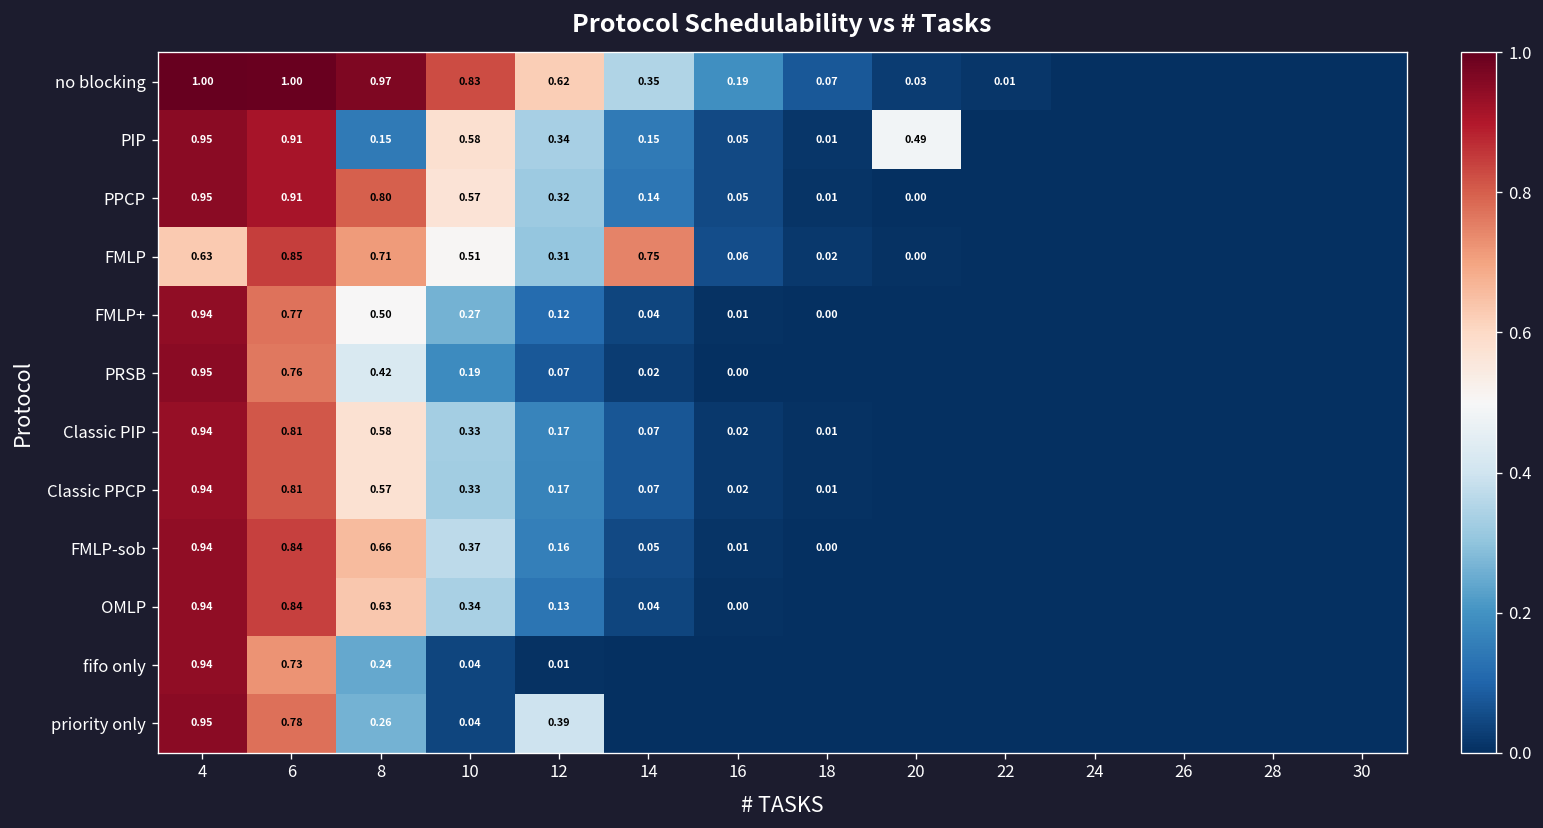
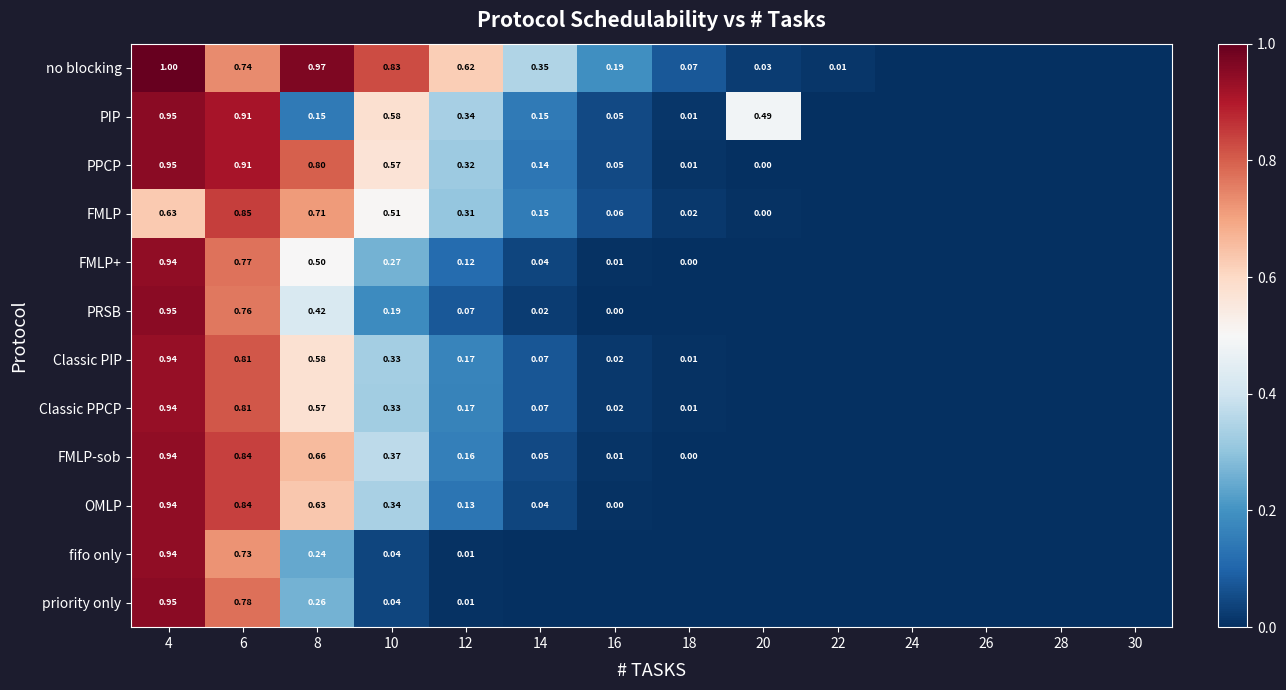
  {
    "no blocking": {
      "4": 1.00,
-     "6": 1.00,
+     "6": 0.74,
      "8": 0.97,
      "10": 0.83,
      "12": 0.62,
      "14": 0.35,
      "16": 0.19,
      "18": 0.07,
      "20": 0.03,
      "22": 0.01
    },
    "PIP": {
      "4": 0.95,
      "6": 0.91,
      "8": 0.15,
      "10": 0.58,
      "12": 0.34,
      "14": 0.15,
      "16": 0.05,
      "18": 0.01,
      "20": 0.49
    },
    "PPCP": {
      "4": 0.95,
      "6": 0.91,
      "8": 0.80,
      "10": 0.57,
      "12": 0.32,
      "14": 0.14,
      "16": 0.05,
      "18": 0.01,
      "20": 0.00
    },
    "FMLP": {
      "4": 0.63,
      "6": 0.85,
      "8": 0.71,
      "10": 0.51,
      "12": 0.31,
-     "14": 0.75,
+     "14": 0.15,
      "16": 0.06,
      "18": 0.02,
      "20": 0.00
    },
    "FMLP+": {
      "4": 0.94,
      "6": 0.77,
      "8": 0.50,
      "10": 0.27,
      "12": 0.12,
      "14": 0.04,
      "16": 0.01,
      "18": 0.00
    },
    "PRSB": {
      "4": 0.95,
      "6": 0.76,
      "8": 0.42,
      "10": 0.19,
      "12": 0.07,
      "14": 0.02,
      "16": 0.00
    },
    "Classic PIP": {
      "4": 0.94,
      "6": 0.81,
      "8": 0.58,
      "10": 0.33,
      "12": 0.17,
      "14": 0.07,
      "16": 0.02,
      "18": 0.01
    },
    "Classic PPCP": {
      "4": 0.94,
      "6": 0.81,
      "8": 0.57,
      "10": 0.33,
      "12": 0.17,
      "14": 0.07,
      "16": 0.02,
      "18": 0.01
    },
    "FMLP-sob": {
      "4": 0.94,
      "6": 0.84,
      "8": 0.66,
      "10": 0.37,
      "12": 0.16,
      "14": 0.05,
      "16": 0.01,
      "18": 0.00
    },
    "OMLP": {
      "4": 0.94,
      "6": 0.84,
      "8": 0.63,
      "10": 0.34,
      "12": 0.13,
      "14": 0.04,
      "16": 0.00
    },
    "fifo only": {
      "4": 0.94,
      "6": 0.73,
      "8": 0.24,
      "10": 0.04,
      "12": 0.01
    },
    "priority only": {
      "4": 0.95,
      "6": 0.78,
      "8": 0.26,
      "10": 0.04,
-     "12": 0.39
+     "12": 0.01
    }
  }
